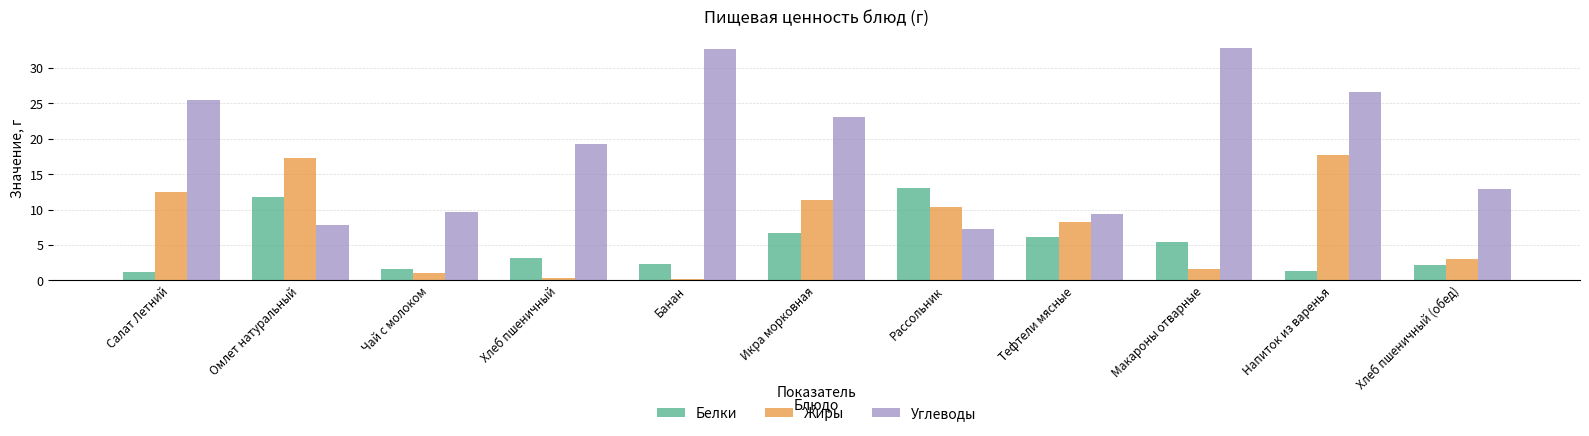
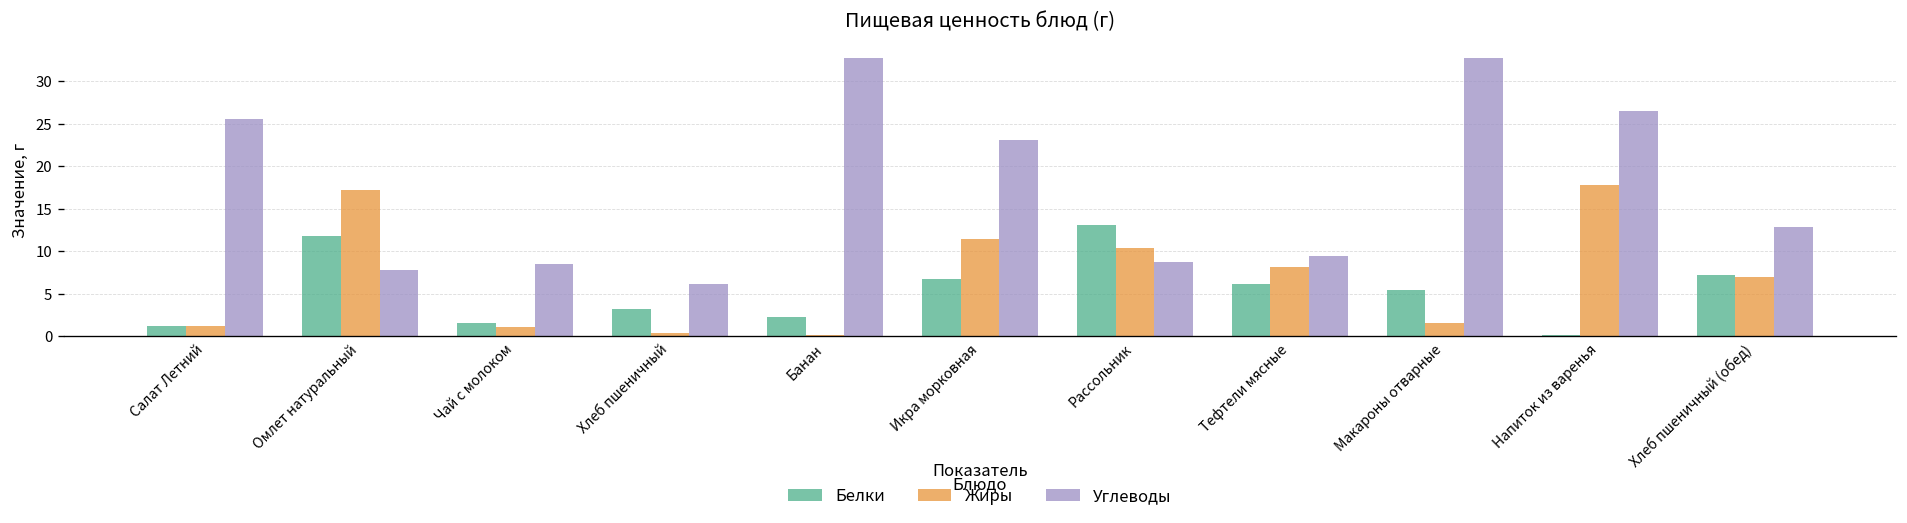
  {
    "Белки": {
      "Салат Летний": 1,
      "Омлет натуральный": 12,
      "Чай с молоком": 2,
      "Хлеб пшеничный": 3,
      "Банан": 2,
      "Икра морковная": 7,
      "Рассольник": 13,
      "Тефтели мясные": 6,
      "Макароны отварные": 5,
-     "Напиток из варенья": 1,
-     "Хлеб пшеничный (обед)": 2
+     "Напиток из варенья": 0,
+     "Хлеб пшеничный (обед)": 7
    },
    "Жиры": {
-     "Салат Летний": 13,
+     "Салат Летний": 1,
      "Омлет натуральный": 17,
      "Чай с молоком": 1,
      "Хлеб пшеничный": 0,
      "Икра морковная": 11,
      "Рассольник": 10,
      "Тефтели мясные": 8,
      "Макароны отварные": 2,
      "Напиток из варенья": 18,
-     "Хлеб пшеничный (обед)": 3
+     "Хлеб пшеничный (обед)": 7
    },
    "Углеводы": {
      "Салат Летний": 26,
      "Омлет натуральный": 8,
-     "Чай с молоком": 10,
-     "Хлеб пшеничный": 19,
+     "Чай с молоком": 9,
+     "Хлеб пшеничный": 6,
      "Банан": 33,
      "Икра морковная": 23,
-     "Рассольник": 7,
+     "Рассольник": 9,
      "Тефтели мясные": 9,
      "Макароны отварные": 33,
      "Напиток из варенья": 27,
      "Хлеб пшеничный (обед)": 13
    }
  }
